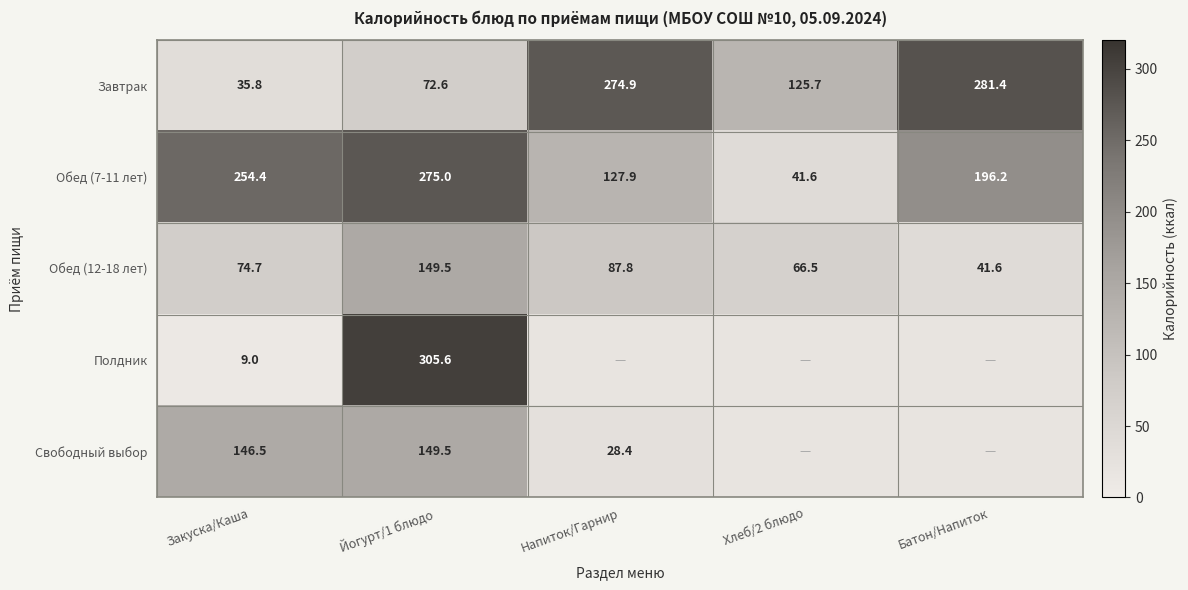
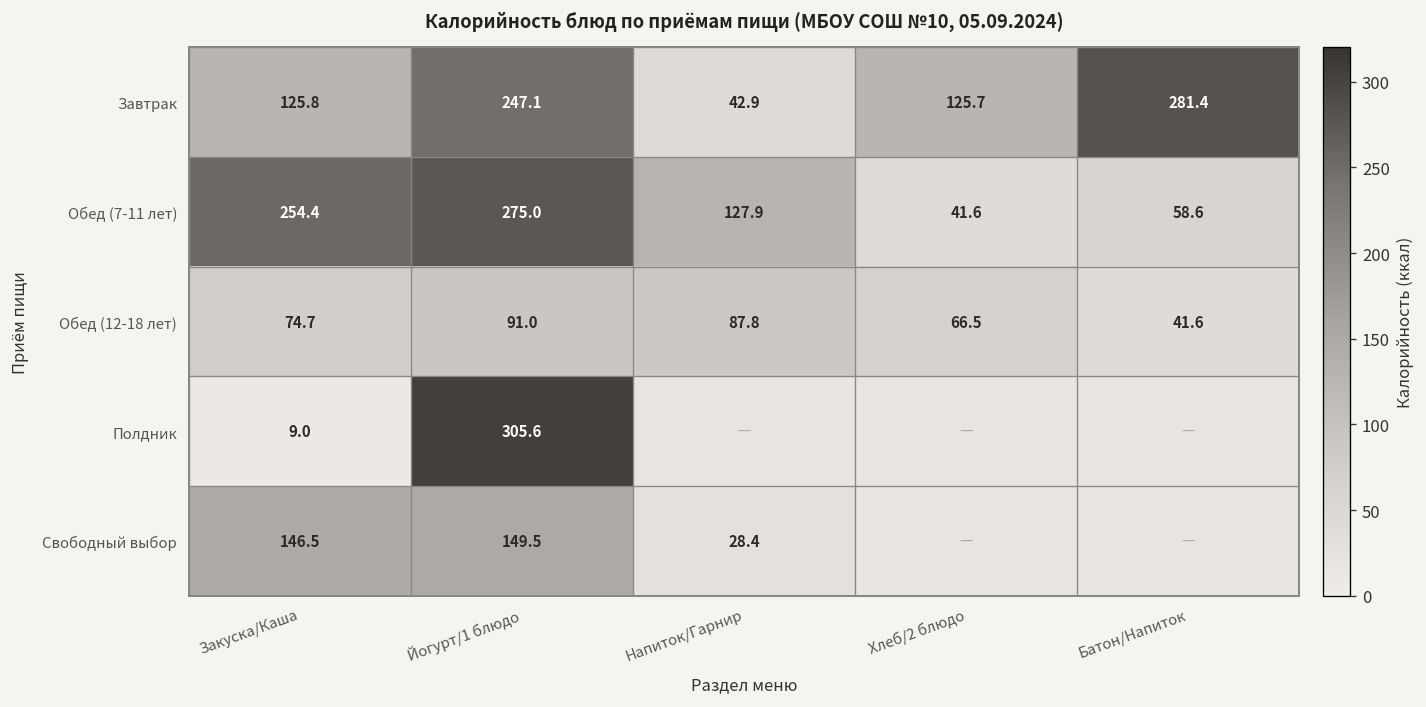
  {
    "Завтрак": {
-     "Закуска/Каша": 35.8,
-     "Йогурт/1 блюдо": 72.6,
-     "Напиток/Гарнир": 274.9,
+     "Закуска/Каша": 125.8,
+     "Йогурт/1 блюдо": 247.1,
+     "Напиток/Гарнир": 42.9,
      "Хлеб/2 блюдо": 125.7,
      "Батон/Напиток": 281.4
    },
    "Обед (7-11 лет)": {
      "Закуска/Каша": 254.4,
      "Йогурт/1 блюдо": 275.0,
      "Напиток/Гарнир": 127.9,
      "Хлеб/2 блюдо": 41.6,
-     "Батон/Напиток": 196.2
+     "Батон/Напиток": 58.6
    },
    "Обед (12-18 лет)": {
      "Закуска/Каша": 74.7,
-     "Йогурт/1 блюдо": 149.5,
+     "Йогурт/1 блюдо": 91.0,
      "Напиток/Гарнир": 87.8,
      "Хлеб/2 блюдо": 66.5,
      "Батон/Напиток": 41.6
    },
    "Полдник": {
      "Закуска/Каша": 9.0,
      "Йогурт/1 блюдо": 305.6
    },
    "Свободный выбор": {
      "Закуска/Каша": 146.5,
      "Йогурт/1 блюдо": 149.5,
      "Напиток/Гарнир": 28.4
    }
  }
